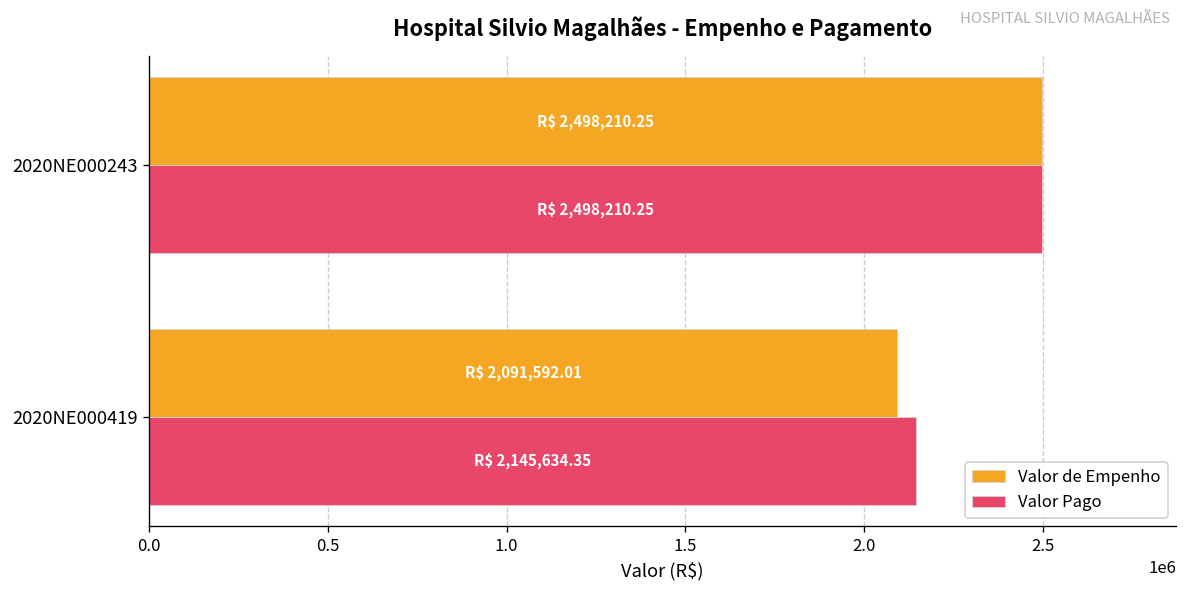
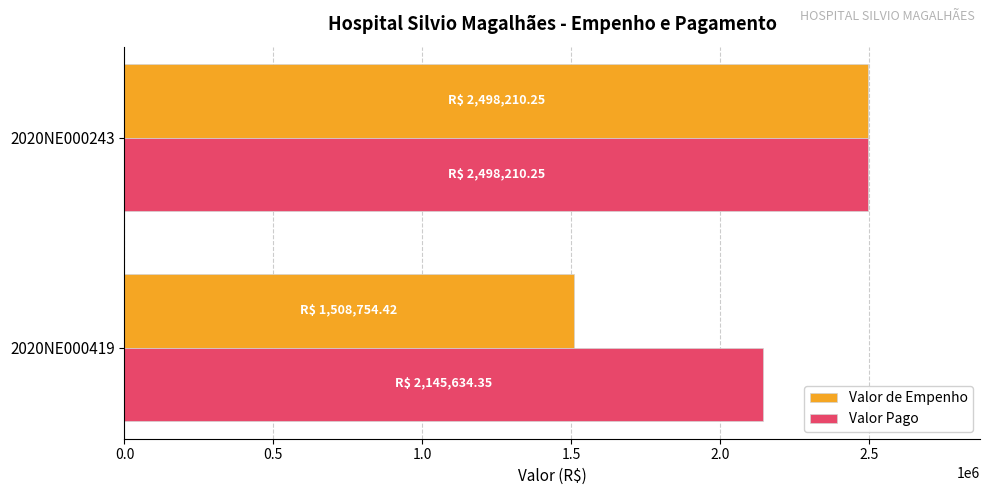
  {
    "Valor de Empenho": {
      "2020NE000243": "2,498,210.25",
-     "2020NE000419": "2,091,592.01"
+     "2020NE000419": "1,508,754.42"
    },
    "Valor Pago": {
      "2020NE000243": "2,498,210.25",
      "2020NE000419": "2,145,634.35"
    }
  }
